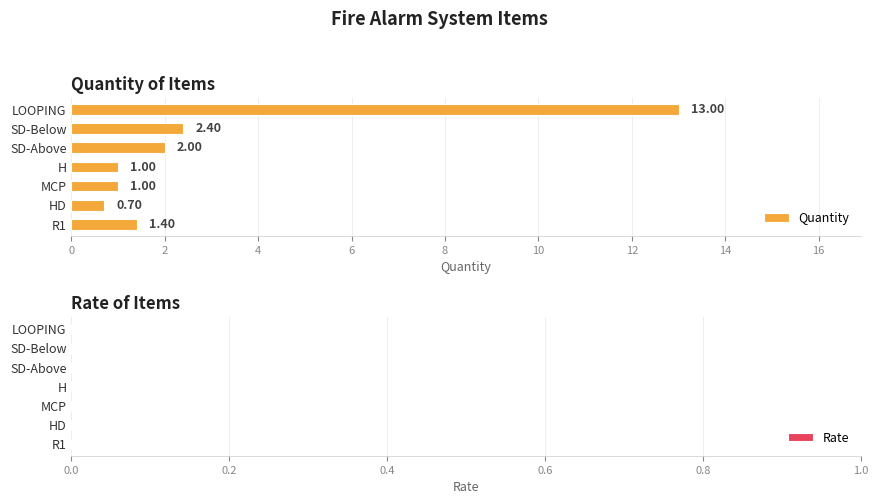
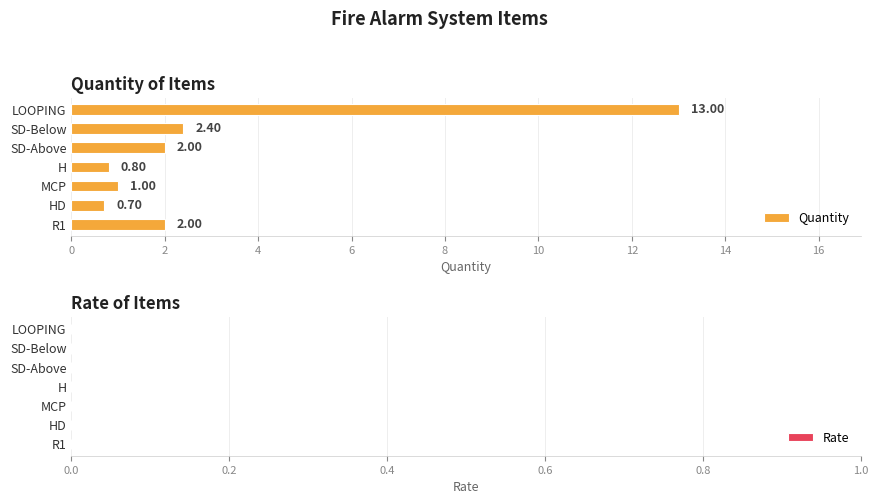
  {
    "Quantity of Items": {
      "LOOPING": 13.00,
      "SD-Below": 2.40,
      "SD-Above": 2.00,
-     "H": 1.00,
+     "H": 0.80,
      "MCP": 1.00,
      "HD": 0.70,
-     "R1": 1.40
+     "R1": 2.00
    },
    "Rate of Items": {
      "LOOPING": 0.00,
      "SD-Below": 0.00,
      "SD-Above": 0.00,
      "H": 0.00,
      "MCP": 0.00,
      "HD": 0.00,
      "R1": 0.00
    }
  }
